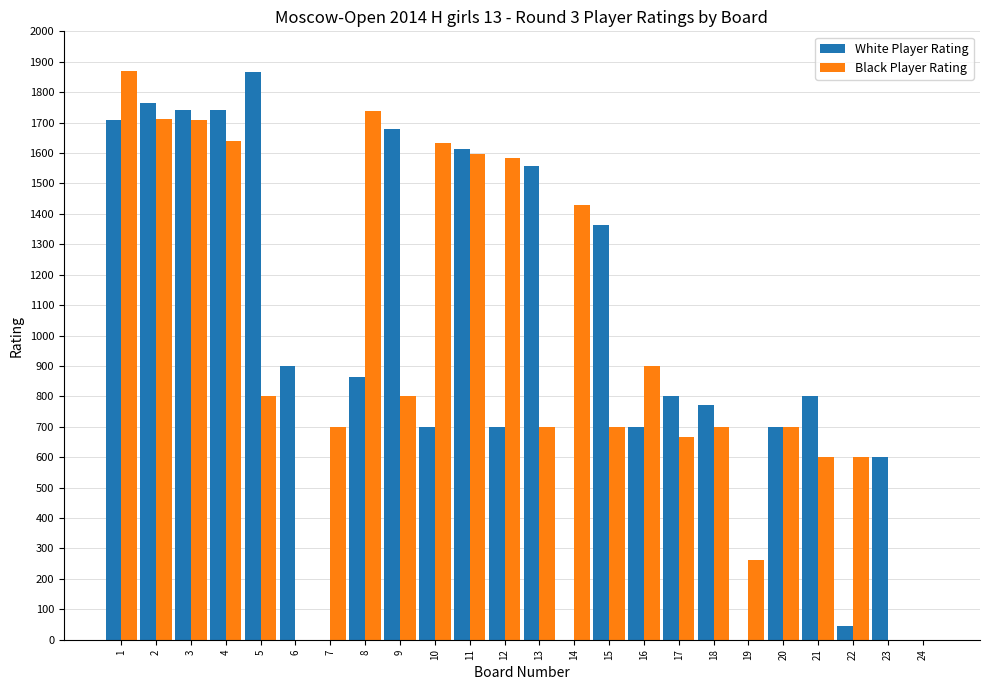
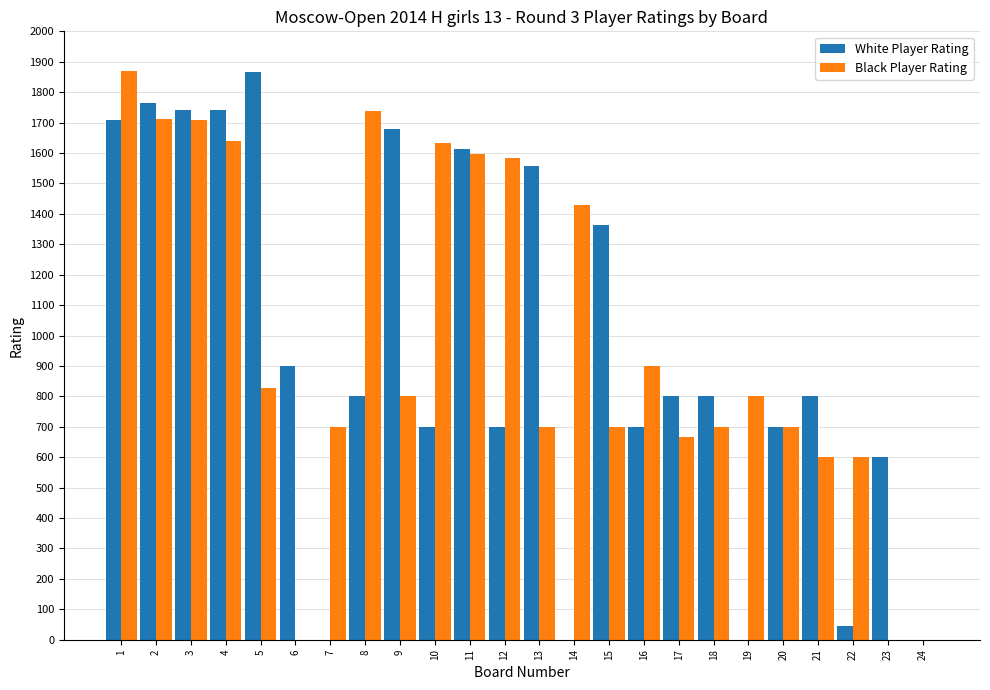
  {
    "White Player Rating": {
      "1": 1710,
      "2": 1770,
      "3": 1740,
      "4": 1740,
      "5": 1870,
      "6": 900,
      "7": 0,
-     "8": 860,
+     "8": 800,
      "9": 1680,
      "10": 700,
      "11": 1610,
      "12": 700,
      "13": 1560,
      "14": 0,
      "15": 1360,
      "16": 700,
      "17": 800,
-     "18": 770,
+     "18": 800,
      "19": 0,
      "20": 700,
      "21": 800,
      "22": 40,
      "23": 600,
      "24": 0
    },
    "Black Player Rating": {
      "1": 1870,
      "2": 1710,
      "3": 1710,
      "4": 1640,
-     "5": 800,
+     "5": 830,
      "6": 0,
      "7": 700,
      "8": 1740,
      "9": 800,
      "10": 1630,
      "11": 1600,
      "12": 1590,
      "13": 700,
      "14": 1430,
      "15": 700,
      "16": 900,
      "17": 670,
      "18": 700,
-     "19": 260,
+     "19": 800,
      "20": 700,
      "21": 600,
      "22": 600,
      "23": 0,
      "24": 0
    }
  }
